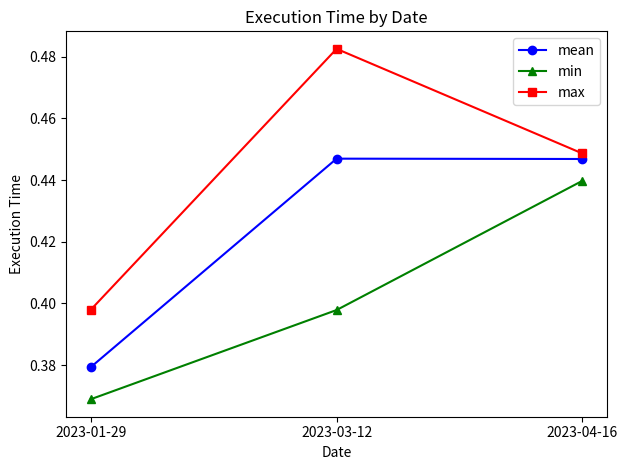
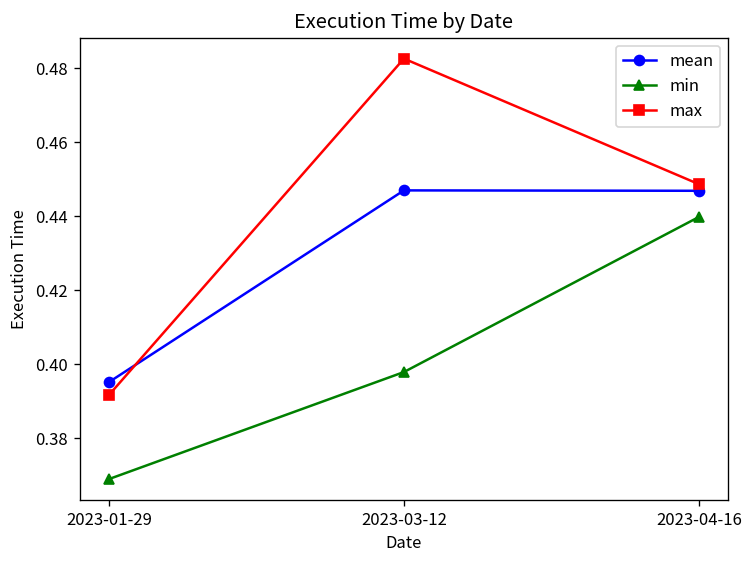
  {
    "mean": {
-     "2023-01-29": 0.379,
+     "2023-01-29": 0.395,
      "2023-03-12": 0.447,
      "2023-04-16": 0.447
    },
    "min": {
      "2023-01-29": 0.369,
      "2023-03-12": 0.398,
      "2023-04-16": 0.440
    },
    "max": {
-     "2023-01-29": 0.398,
+     "2023-01-29": 0.392,
      "2023-03-12": 0.483,
      "2023-04-16": 0.449
    }
  }
